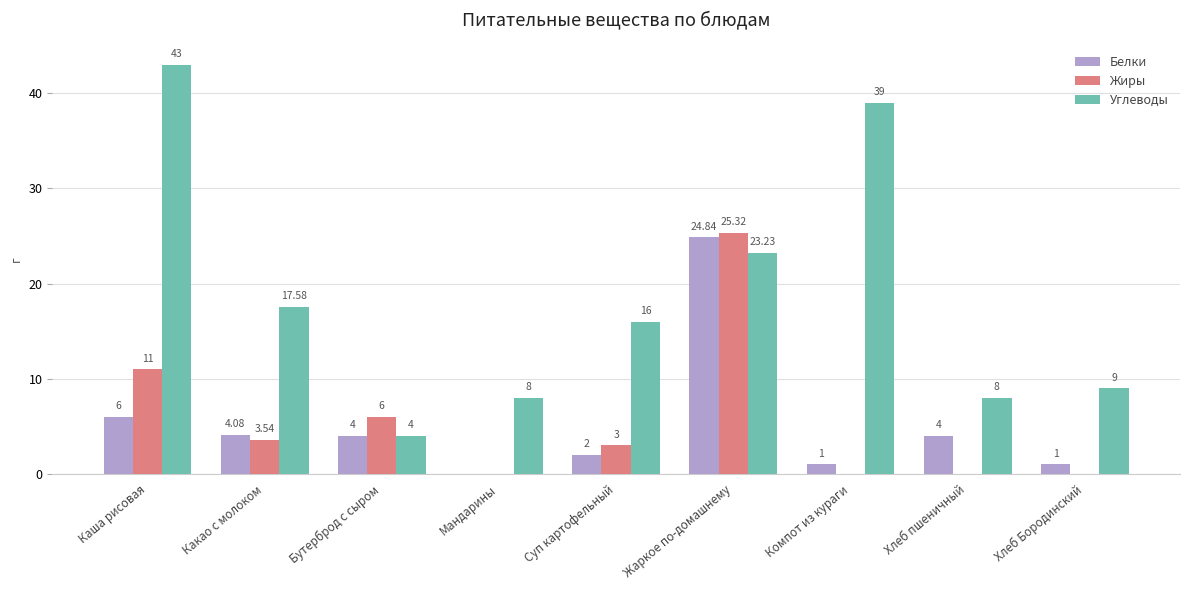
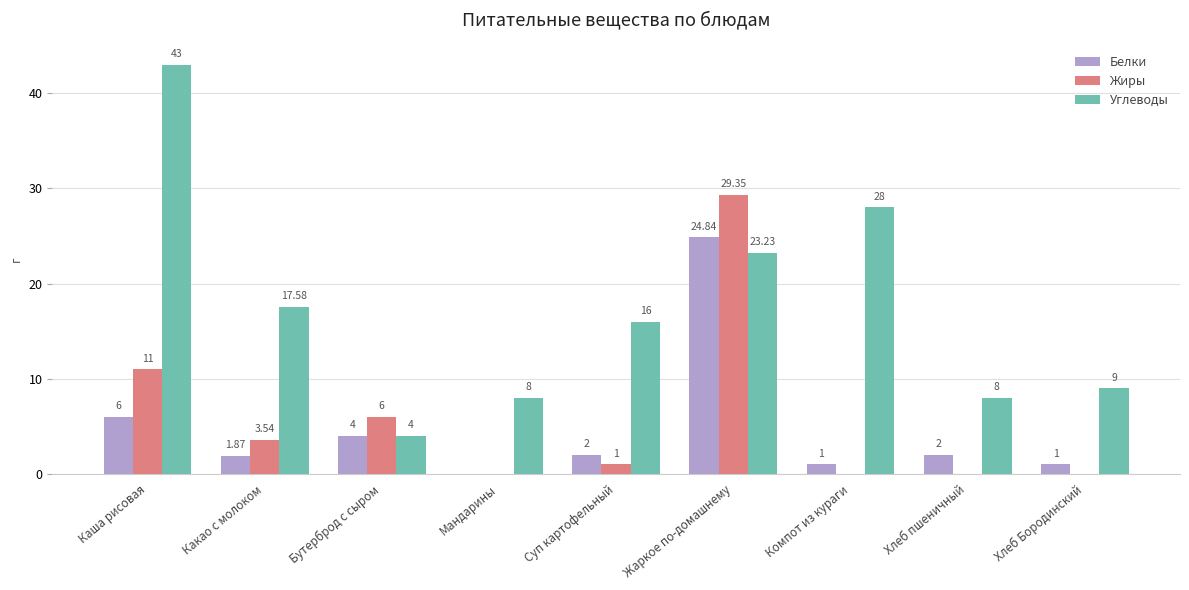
  {
    "Белки": {
      "Каша рисовая": 6,
-     "Какао с молоком": 4.08,
+     "Какао с молоком": 1.87,
      "Бутерброд с сыром": 4,
      "Суп картофельный": 2,
      "Жаркое по-домашнему": 24.84,
      "Компот из кураги": 1,
-     "Хлеб пшеничный": 4,
+     "Хлеб пшеничный": 2,
      "Хлеб Бородинский": 1
    },
    "Жиры": {
      "Каша рисовая": 11,
      "Какао с молоком": 3.54,
      "Бутерброд с сыром": 6,
-     "Суп картофельный": 3,
-     "Жаркое по-домашнему": 25.32
+     "Суп картофельный": 1,
+     "Жаркое по-домашнему": 29.35
    },
    "Углеводы": {
      "Каша рисовая": 43,
      "Какао с молоком": 17.58,
      "Бутерброд с сыром": 4,
      "Мандарины": 8,
      "Суп картофельный": 16,
      "Жаркое по-домашнему": 23.23,
-     "Компот из кураги": 39,
+     "Компот из кураги": 28,
      "Хлеб пшеничный": 8,
      "Хлеб Бородинский": 9
    }
  }
